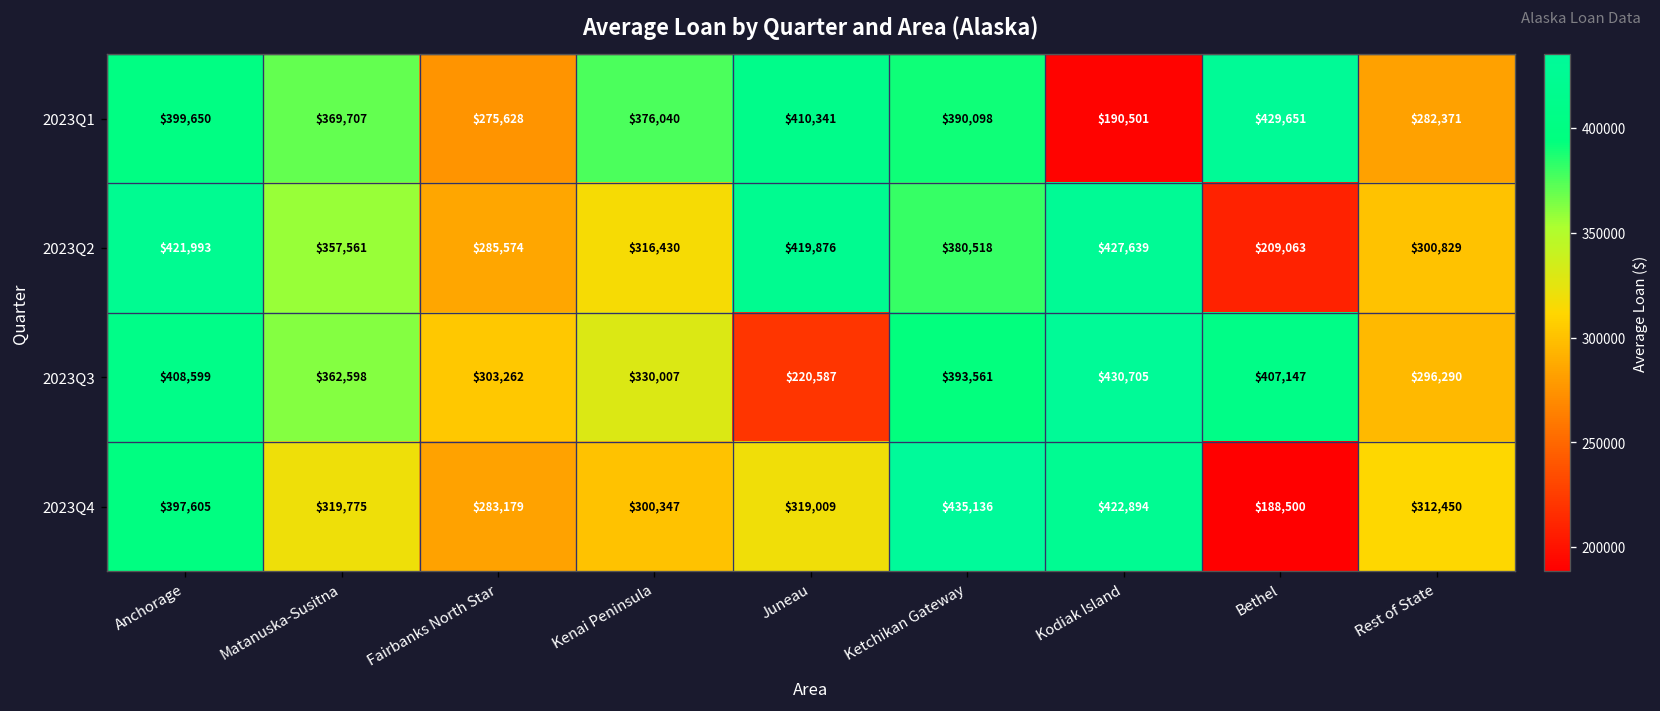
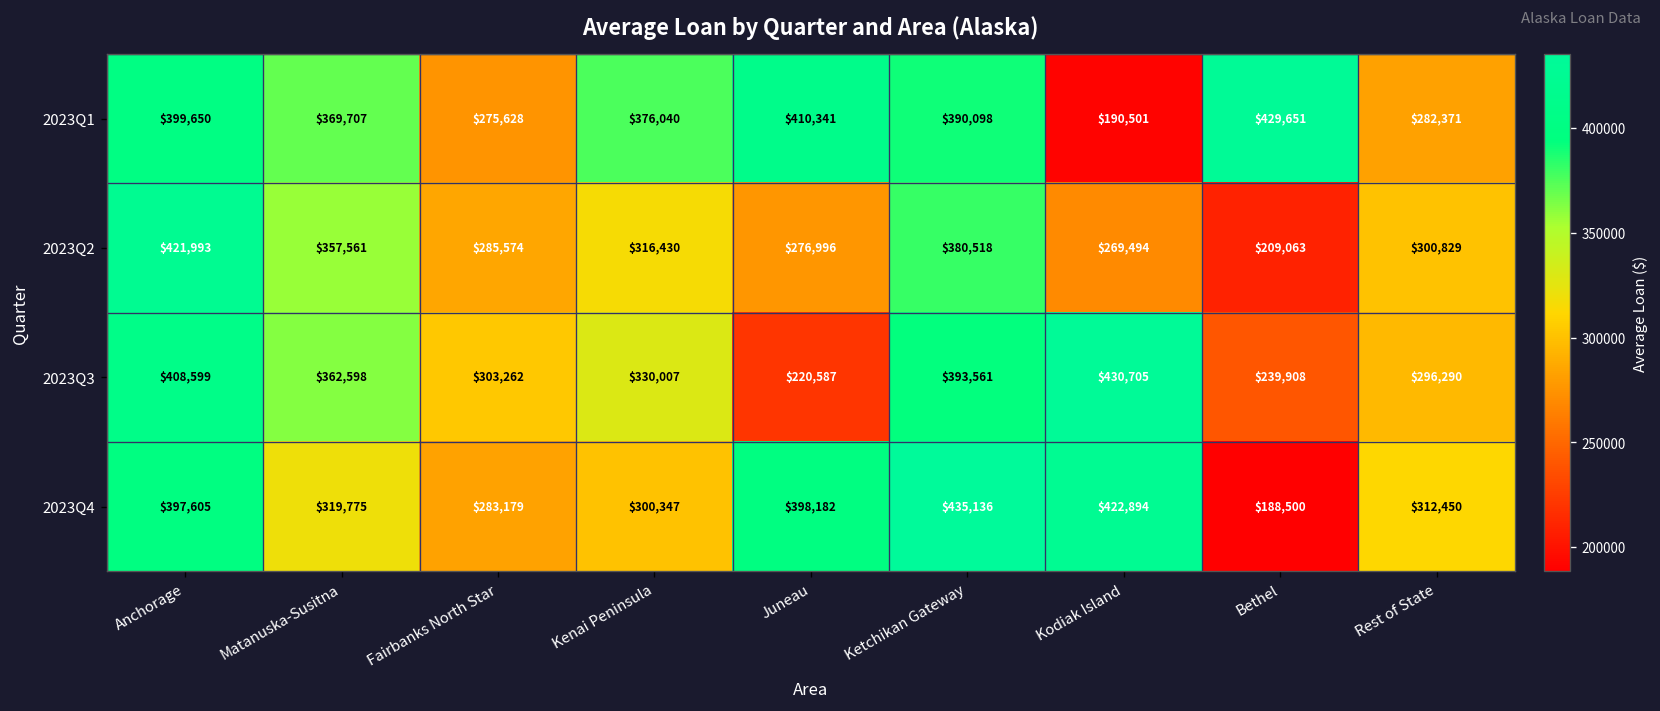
  {
    "2023Q1": {
      "Anchorage": "$399,650",
      "Matanuska-Susitna": "$369,707",
      "Fairbanks North Star": "$275,628",
      "Kenai Peninsula": "$376,040",
      "Juneau": "$410,341",
      "Ketchikan Gateway": "$390,098",
      "Kodiak Island": "$190,501",
      "Bethel": "$429,651",
      "Rest of State": "$282,371"
    },
    "2023Q2": {
      "Anchorage": "$421,993",
      "Matanuska-Susitna": "$357,561",
      "Fairbanks North Star": "$285,574",
      "Kenai Peninsula": "$316,430",
-     "Juneau": "$419,876",
+     "Juneau": "$276,996",
      "Ketchikan Gateway": "$380,518",
-     "Kodiak Island": "$427,639",
+     "Kodiak Island": "$269,494",
      "Bethel": "$209,063",
      "Rest of State": "$300,829"
    },
    "2023Q3": {
      "Anchorage": "$408,599",
      "Matanuska-Susitna": "$362,598",
      "Fairbanks North Star": "$303,262",
      "Kenai Peninsula": "$330,007",
      "Juneau": "$220,587",
      "Ketchikan Gateway": "$393,561",
      "Kodiak Island": "$430,705",
-     "Bethel": "$407,147",
+     "Bethel": "$239,908",
      "Rest of State": "$296,290"
    },
    "2023Q4": {
      "Anchorage": "$397,605",
      "Matanuska-Susitna": "$319,775",
      "Fairbanks North Star": "$283,179",
      "Kenai Peninsula": "$300,347",
-     "Juneau": "$319,009",
+     "Juneau": "$398,182",
      "Ketchikan Gateway": "$435,136",
      "Kodiak Island": "$422,894",
      "Bethel": "$188,500",
      "Rest of State": "$312,450"
    }
  }
